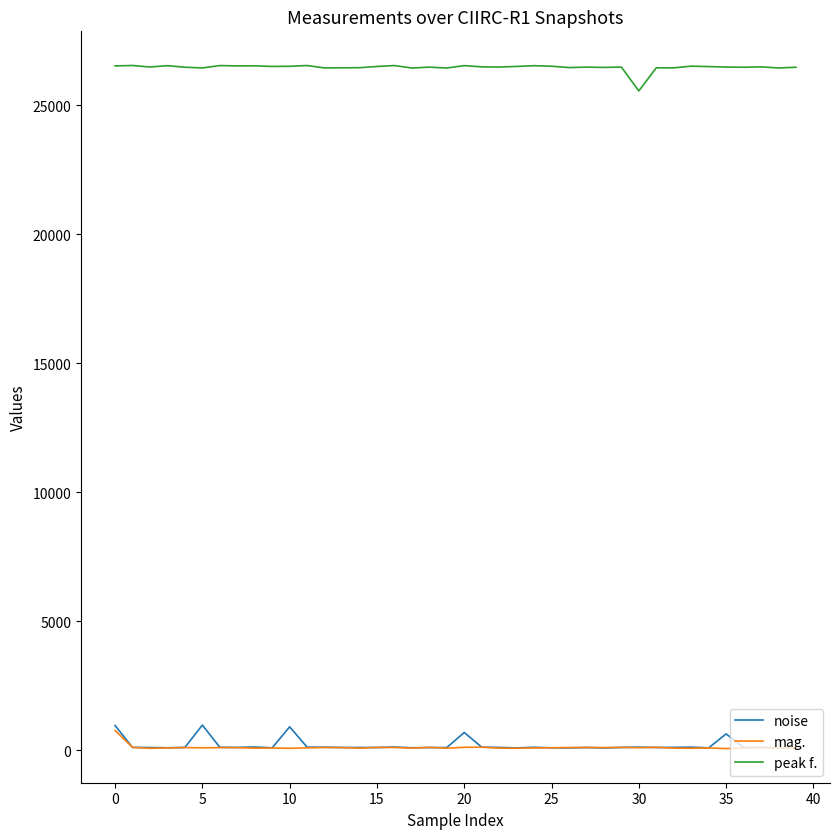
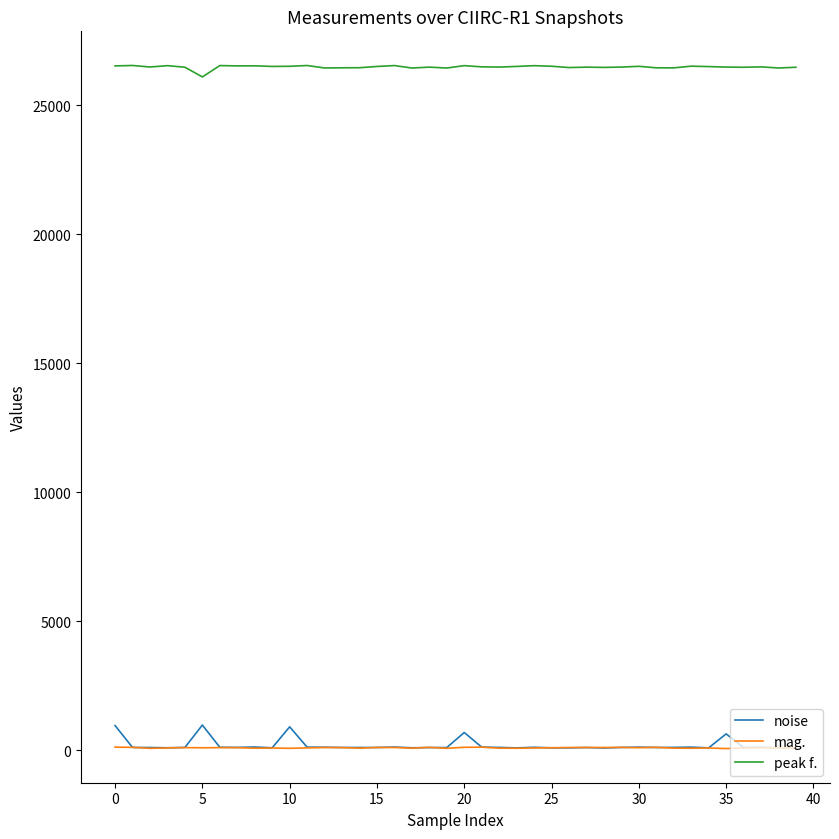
  {
    "noise": {
      "0": 1000,
      "5": 1000,
      "10": 900,
      "20": 700,
      "35": 600
    },
    "mag.": {
-     "0": 800,
+     "0": 100,
      "5": 100,
      "10": 100,
      "20": 100,
      "35": 100
    },
    "peak f.": {
      "0": 26500,
-     "5": 26500,
+     "5": 26100,
      "10": 26500,
      "15": 26500,
      "20": 26500,
      "25": 26500,
-     "30": 25600,
+     "30": 26500,
      "35": 26500
    }
  }
